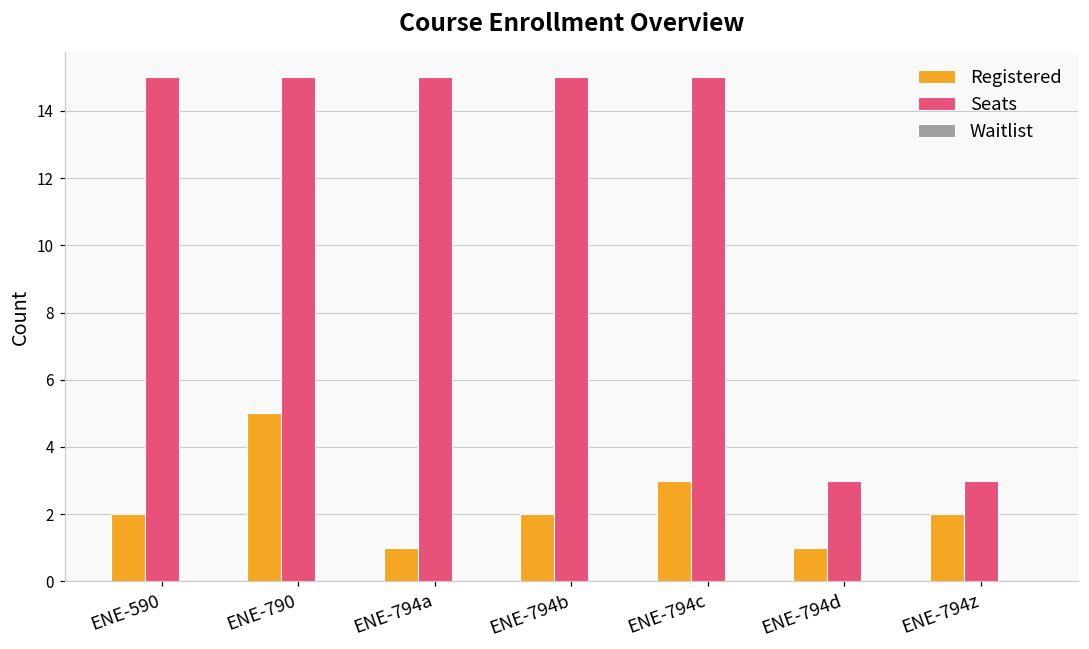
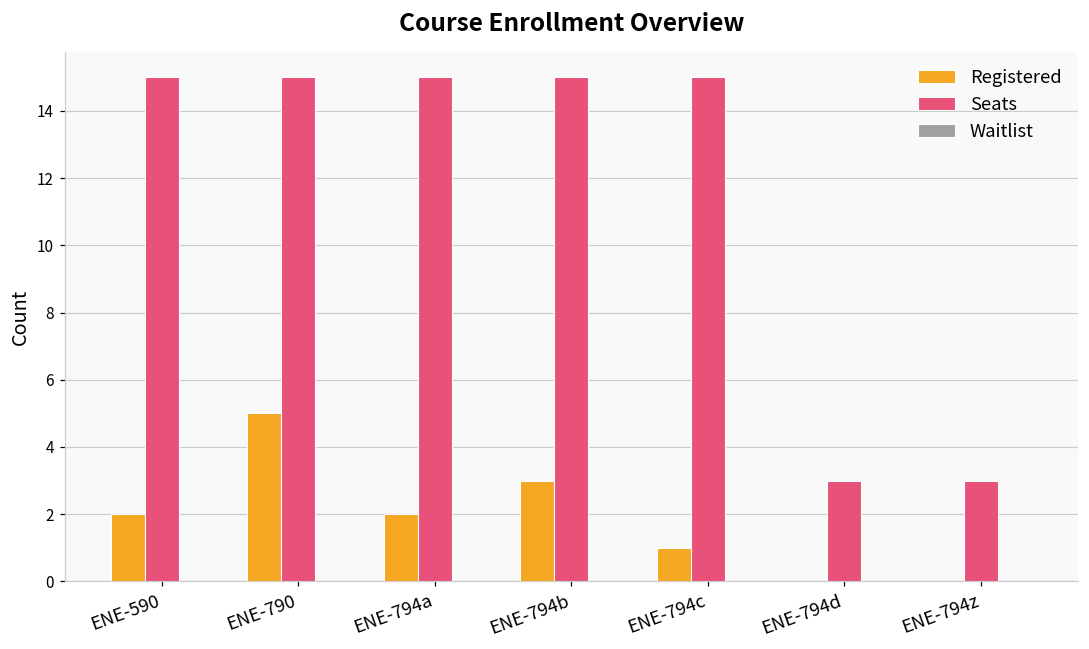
  {
    "Registered": {
      "ENE-590": 2,
      "ENE-790": 5,
-     "ENE-794a": 1,
-     "ENE-794b": 2,
-     "ENE-794c": 3,
-     "ENE-794d": 1,
-     "ENE-794z": 2
+     "ENE-794a": 2,
+     "ENE-794b": 3,
+     "ENE-794c": 1,
+     "ENE-794d": 0,
+     "ENE-794z": 0
    },
    "Seats": {
      "ENE-590": 15,
      "ENE-790": 15,
      "ENE-794a": 15,
      "ENE-794b": 15,
      "ENE-794c": 15,
      "ENE-794d": 3,
      "ENE-794z": 3
    },
    "Waitlist": {
      "ENE-590": 0,
      "ENE-790": 0,
      "ENE-794a": 0,
      "ENE-794b": 0,
      "ENE-794c": 0,
      "ENE-794d": 0,
      "ENE-794z": 0
    }
  }
